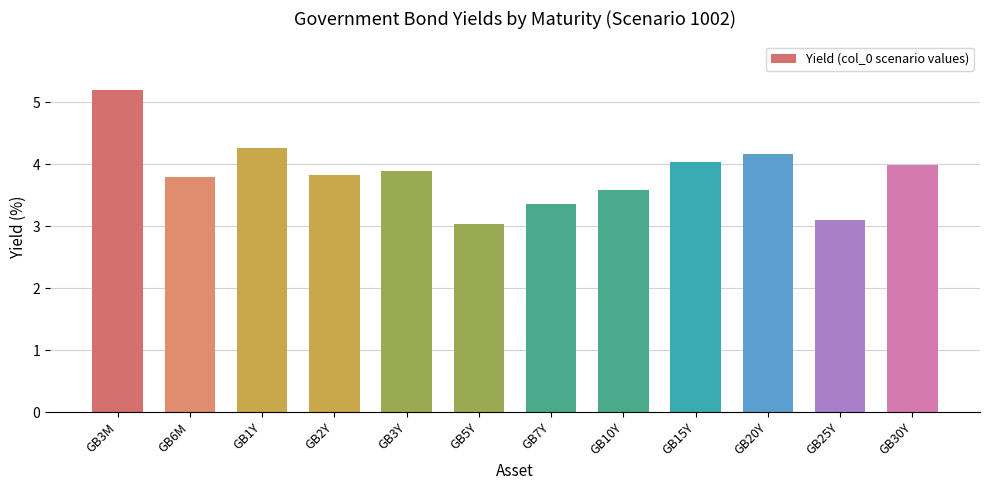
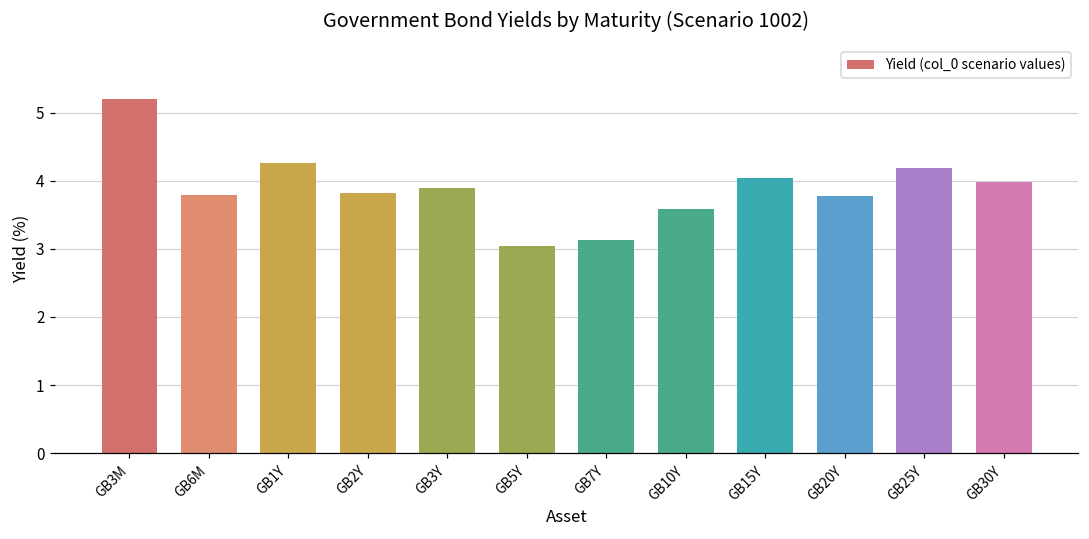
  {
    "GB3M": 5.2,
    "GB6M": 3.8,
    "GB1Y": 4.3,
    "GB2Y": 3.8,
    "GB3Y": 3.9,
    "GB5Y": 3.0,
-   "GB7Y": 3.4,
+   "GB7Y": 3.1,
    "GB10Y": 3.6,
    "GB15Y": 4.0,
-   "GB20Y": 4.2,
-   "GB25Y": 3.1,
+   "GB20Y": 3.8,
+   "GB25Y": 4.2,
    "GB30Y": 4.0
  }
